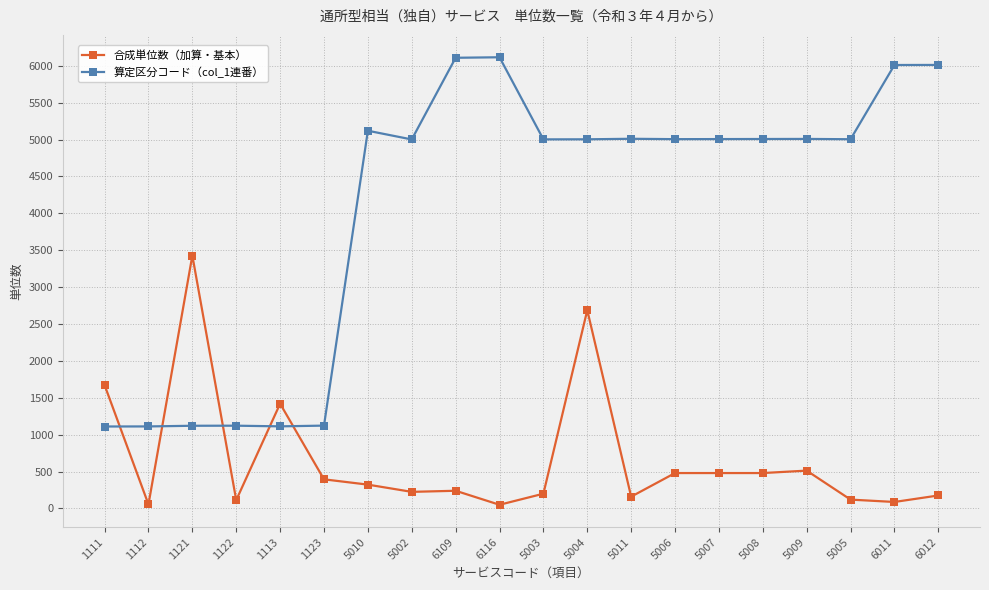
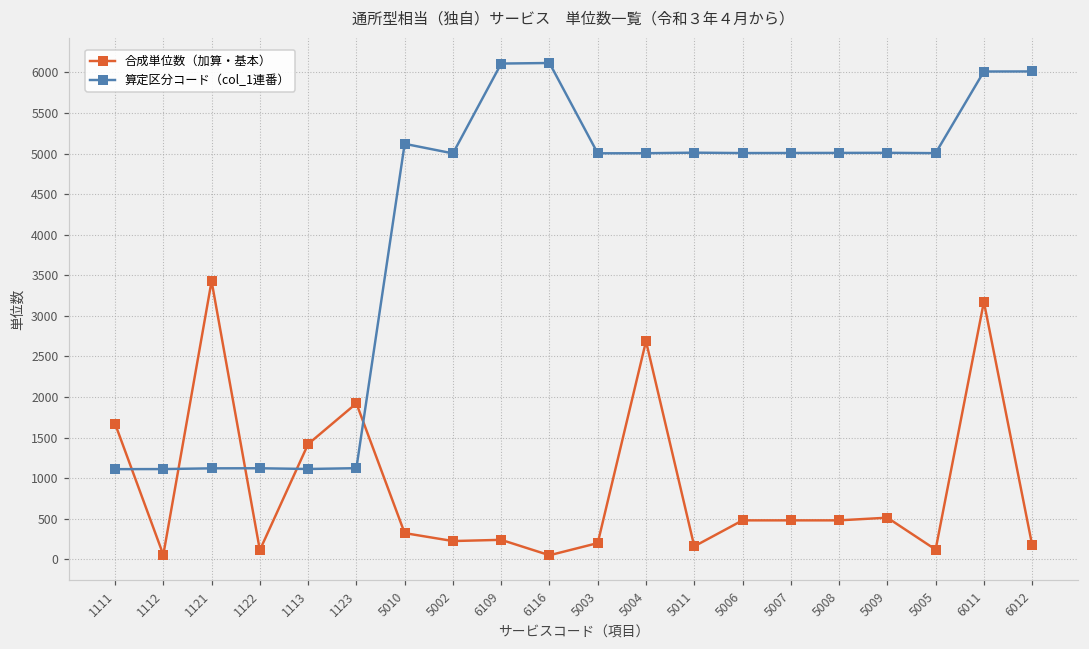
  {
    "合成単位数（加算・基本）": {
      "1111": 1700,
      "1112": 100,
      "1121": 3400,
      "1122": 100,
      "1113": 1400,
-     "1123": 400,
+     "1123": 1900,
      "5010": 300,
      "5002": 200,
      "6109": 200,
      "6116": 100,
      "5003": 200,
      "5004": 2700,
      "5011": 200,
      "5006": 500,
      "5007": 500,
      "5008": 500,
      "5009": 500,
      "5005": 100,
-     "6011": 100,
+     "6011": 3200,
      "6012": 200
    },
    "算定区分コード（col_1連番）": {
      "1111": 1100,
      "1112": 1100,
      "1121": 1100,
      "1122": 1100,
      "1113": 1100,
      "1123": 1100,
      "5010": 5100,
      "5002": 5000,
      "6109": 6100,
      "6116": 6100,
      "5003": 5000,
      "5004": 5000,
      "5011": 5000,
      "5006": 5000,
      "5007": 5000,
      "5008": 5000,
      "5009": 5000,
      "5005": 5000,
      "6011": 6000,
      "6012": 6000
    }
  }
